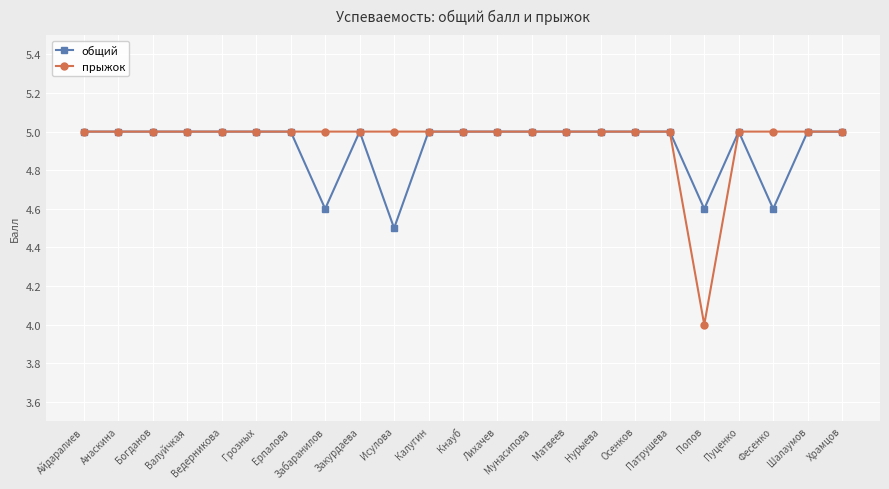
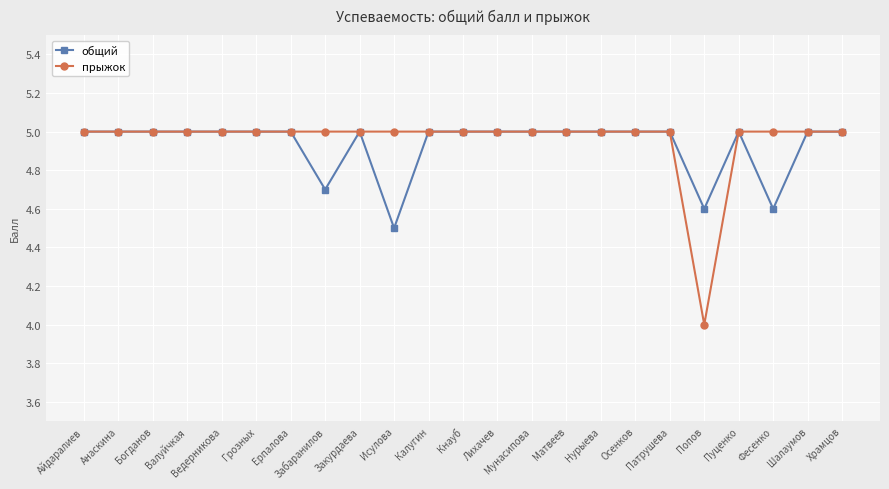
  {
    "общий": {
-     "Забаранилов": 4.6,
+     "Забаранилов": 4.7,
      "Исулова": 4.5,
      "Попов": 4.6,
      "Фесенко": 4.6
    },
    "прыжок": {
      "Забаранилов": 5.0,
      "Исулова": 5.0,
      "Попов": 4.0,
      "Фесенко": 5.0
    }
  }
